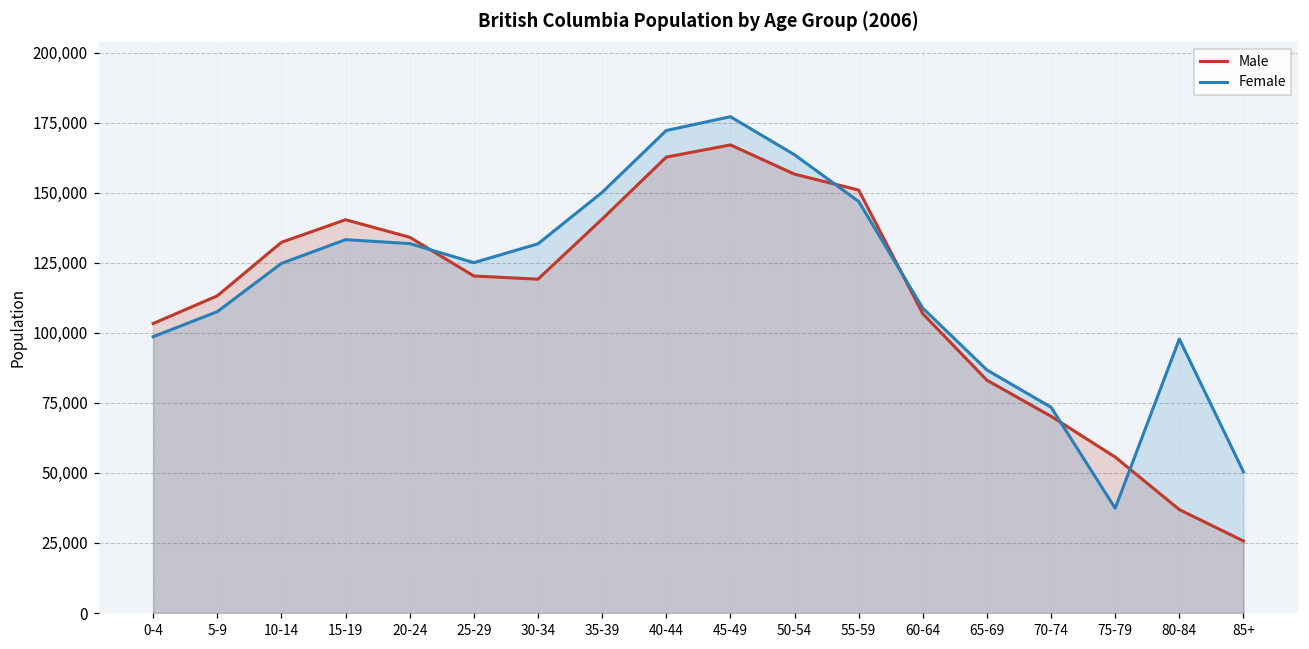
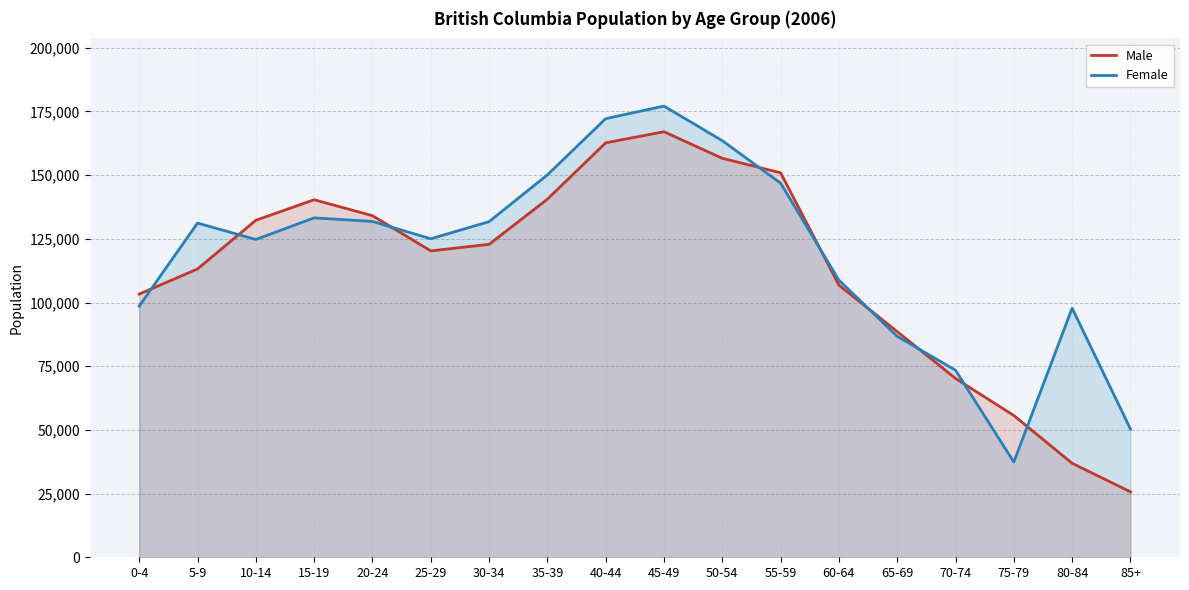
  {
    "Male": {
      "0-4": "103,000",
      "5-9": "113,000",
      "10-14": "132,000",
      "15-19": "140,000",
      "20-24": "134,000",
      "25-29": "120,000",
-     "30-34": "119,000",
+     "30-34": "123,000",
      "35-39": "141,000",
      "40-44": "163,000",
      "45-49": "167,000",
      "50-54": "157,000",
      "55-59": "151,000",
      "60-64": "107,000",
-     "65-69": "83,000",
+     "65-69": "89,000",
      "70-74": "70,000",
      "75-79": "56,000",
      "80-84": "37,000",
      "85+": "26,000"
    },
    "Female": {
      "0-4": "99,000",
-     "5-9": "108,000",
+     "5-9": "131,000",
      "10-14": "125,000",
      "15-19": "133,000",
      "20-24": "132,000",
      "25-29": "125,000",
      "30-34": "132,000",
      "35-39": "150,000",
      "40-44": "172,000",
      "45-49": "177,000",
      "50-54": "164,000",
      "55-59": "147,000",
      "60-64": "109,000",
      "65-69": "87,000",
      "70-74": "73,000",
      "75-79": "37,000",
      "80-84": "98,000",
      "85+": "50,000"
    }
  }
